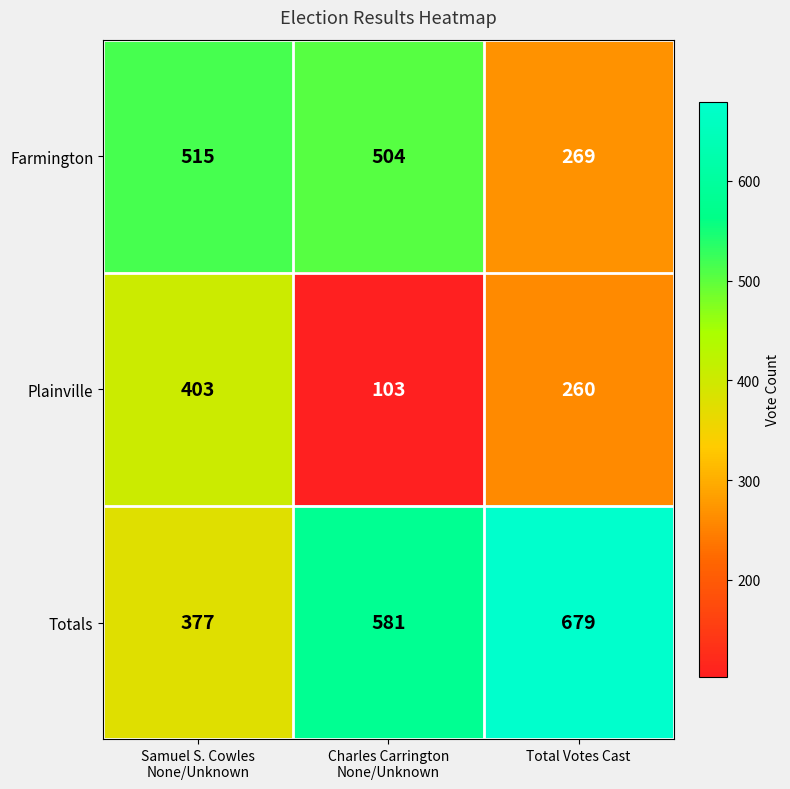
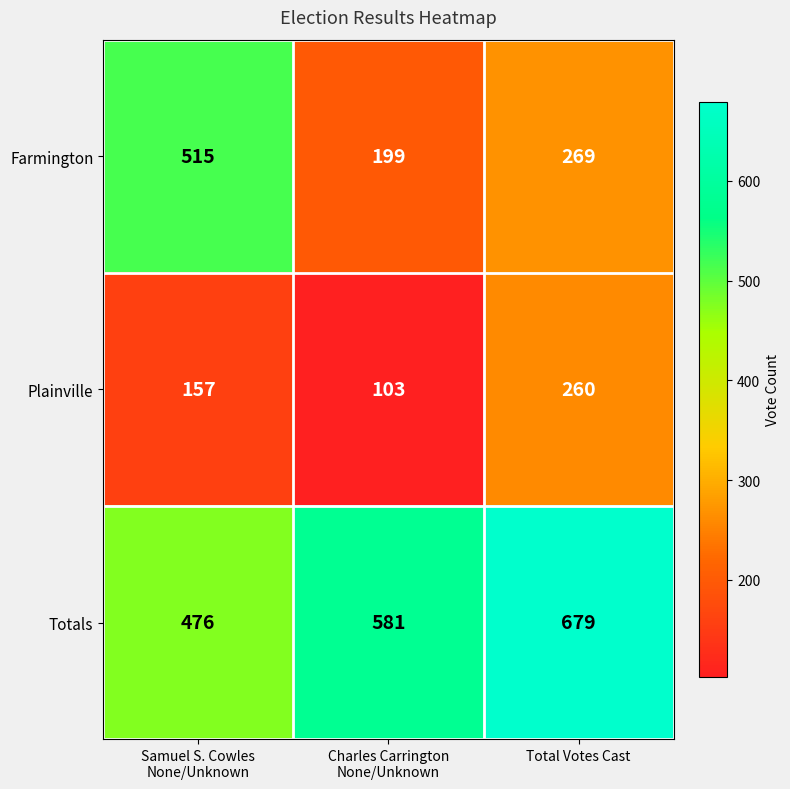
  {
    "Farmington": {
      "Samuel S. Cowles None/Unknown": 515,
-     "Charles Carrington None/Unknown": 504,
+     "Charles Carrington None/Unknown": 199,
      "Total Votes Cast": 269
    },
    "Plainville": {
-     "Samuel S. Cowles None/Unknown": 403,
+     "Samuel S. Cowles None/Unknown": 157,
      "Charles Carrington None/Unknown": 103,
      "Total Votes Cast": 260
    },
    "Totals": {
-     "Samuel S. Cowles None/Unknown": 377,
+     "Samuel S. Cowles None/Unknown": 476,
      "Charles Carrington None/Unknown": 581,
      "Total Votes Cast": 679
    }
  }
